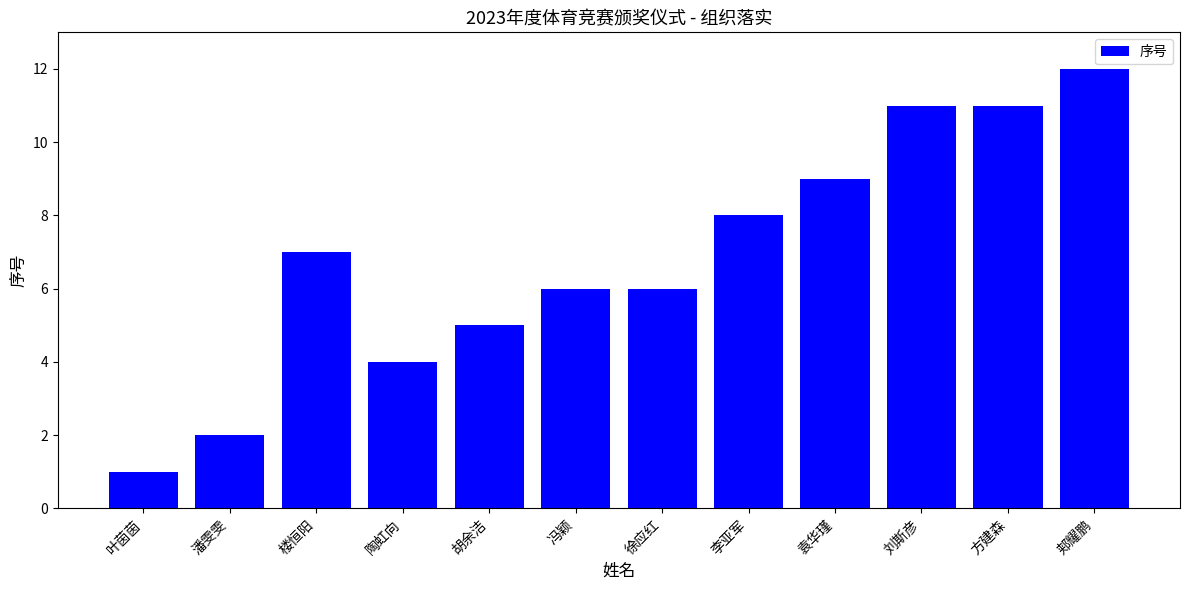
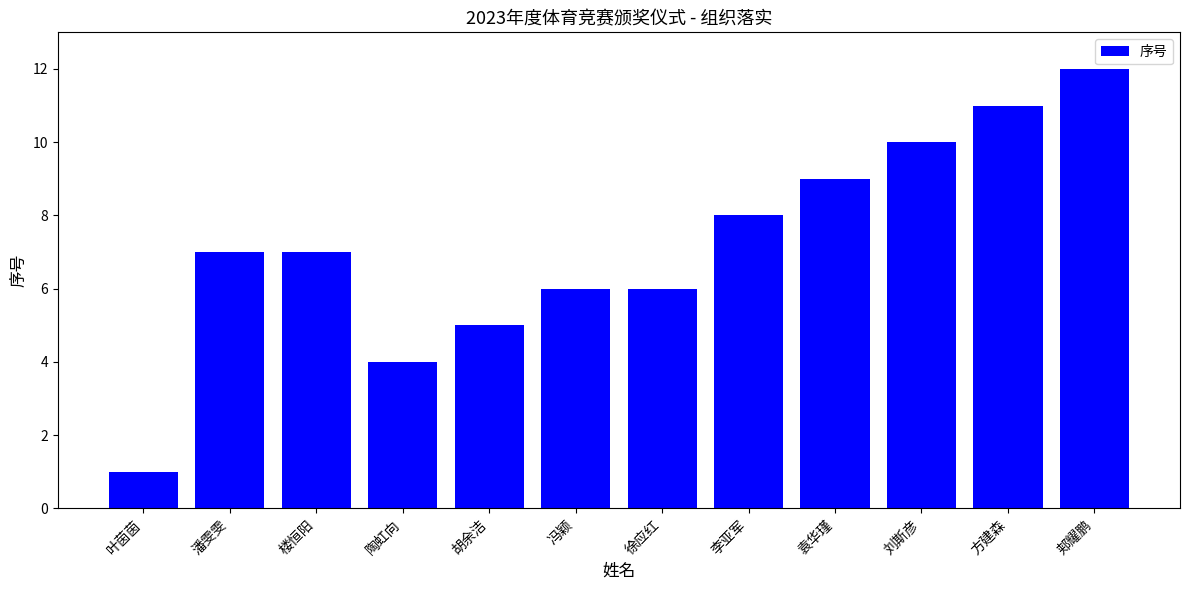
  {
    "叶茵茵": 1,
-   "潘雯雯": 2,
+   "潘雯雯": 7,
    "楼恒阳": 7,
    "陶虹向": 4,
    "胡余洁": 5,
    "冯颖": 6,
    "徐应红": 6,
    "李亚军": 8,
    "袁华瑾": 9,
-   "刘斯彦": 11,
+   "刘斯彦": 10,
    "方建森": 11,
    "郏耀鹏": 12
  }
